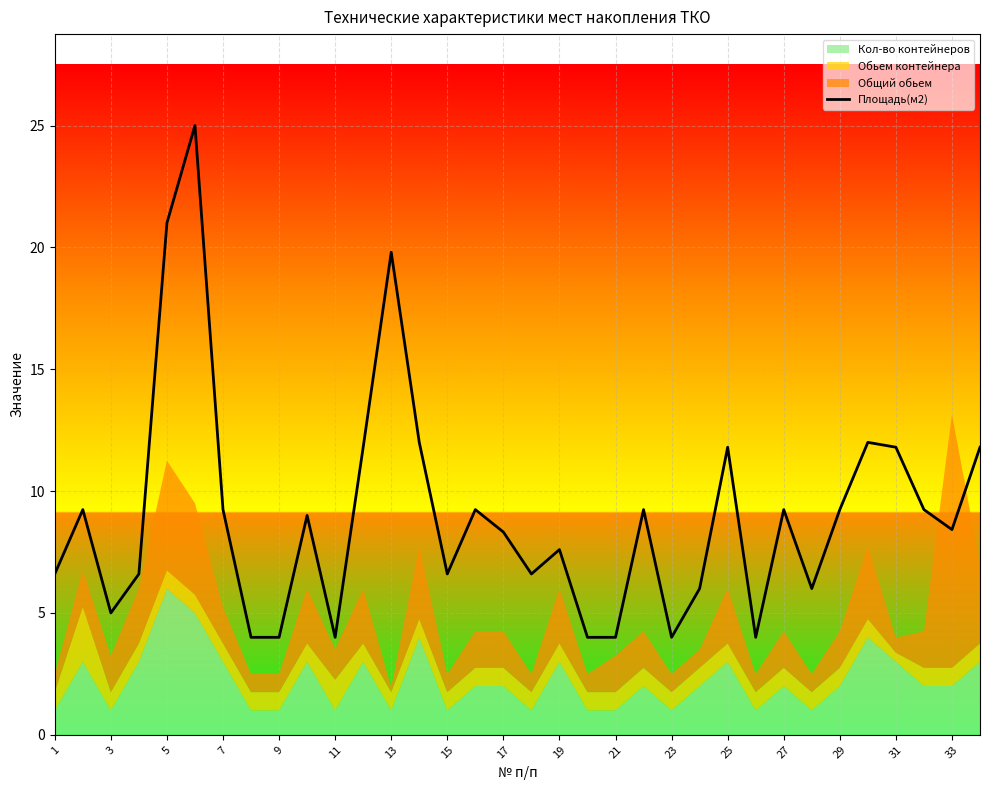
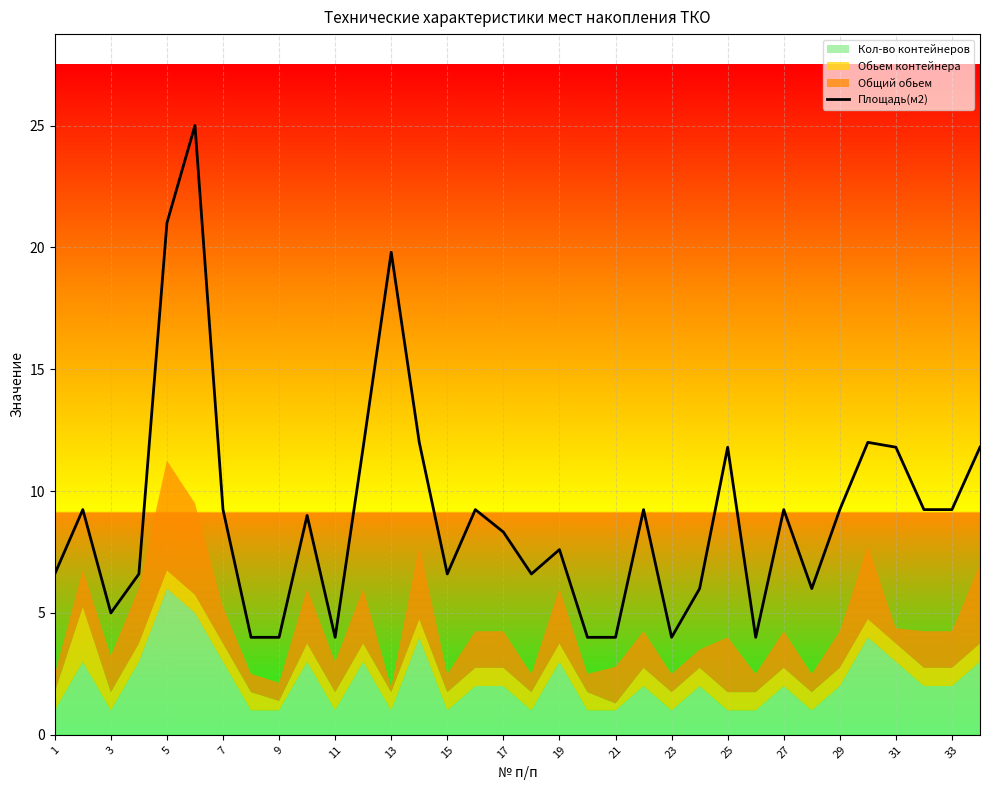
  {
    "Площадь(м2)": {
      "1": 6.6,
      "3": 5.0,
      "5": 21.0,
      "7": 9.2,
      "9": 4.0,
      "11": 4.0,
      "13": 19.8,
      "15": 6.6,
      "17": 8.3,
      "19": 7.6,
      "21": 4.0,
      "23": 4.0,
      "25": 11.8,
      "27": 9.2,
      "29": 9.2,
      "31": 11.8,
-     "33": 8.4
+     "33": 9.2
    },
    "Кол-во контейнеров": {
      "1": 1,
      "3": 1,
      "5": 6,
      "7": 3,
      "9": 1,
      "11": 1,
      "13": 1,
      "15": 1,
      "17": 2,
      "19": 3,
      "21": 1,
      "23": 1,
-     "25": 3,
+     "25": 1,
      "27": 2,
      "29": 2,
      "31": 3,
      "33": 2
    },
    "Обьем контейнера": {
      "1": 0.8,
      "3": 0.8,
      "5": 0.8,
      "7": 0.8,
-     "9": 0.8,
-     "11": 1.3,
+     "9": 0.4,
+     "11": 0.8,
      "13": 0.8,
      "15": 0.8,
      "17": 0.8,
      "19": 0.8,
-     "21": 0.8,
+     "21": 0.3,
      "23": 0.8,
      "25": 0.8,
      "27": 0.8,
      "29": 0.8,
-     "31": 0.4,
+     "31": 0.8,
      "33": 0.8
    },
    "Общий обьем": {
      "1": 0.8,
      "3": 1.5,
      "5": 4.5,
      "7": 1.5,
      "9": 0.8,
      "11": 1.3,
      "13": 0.2,
      "15": 0.8,
      "17": 1.5,
      "19": 2.3,
      "21": 1.5,
      "23": 0.8,
      "25": 2.3,
      "27": 1.5,
      "29": 1.5,
      "31": 0.6,
-     "33": 10.4
+     "33": 1.5
    }
  }
